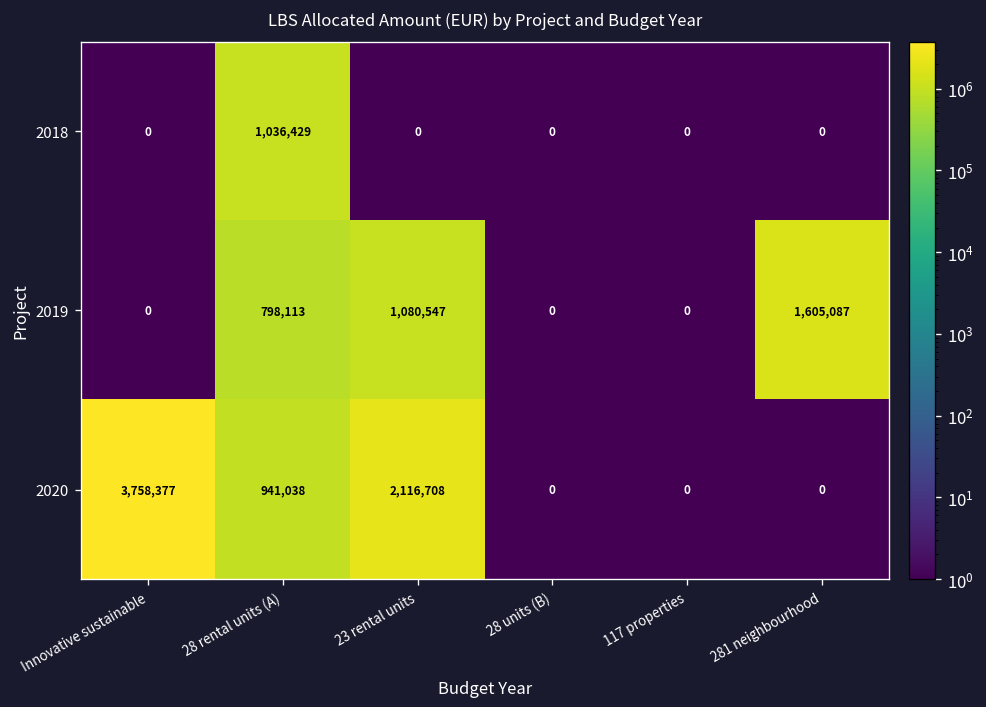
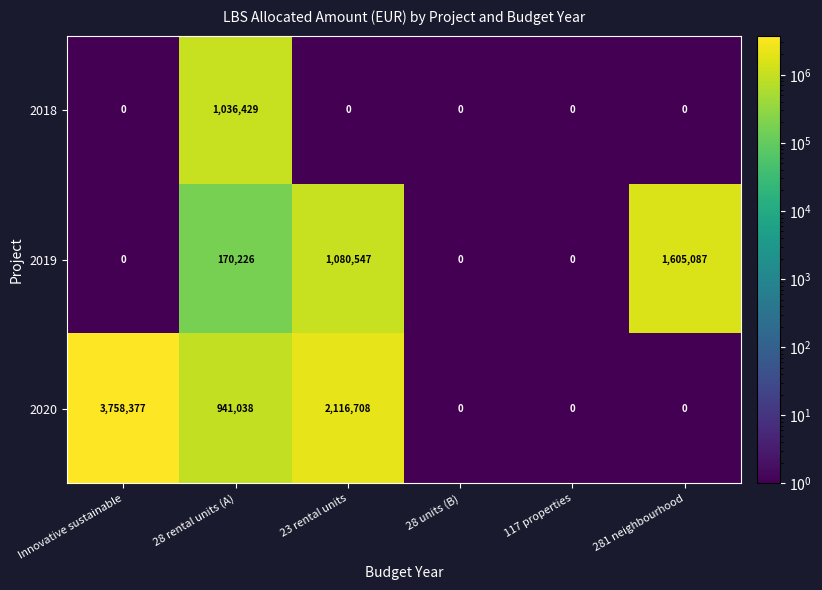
  {
    "2018": {
      "Innovative sustainable": "0",
      "28 rental units (A)": "1,036,429",
      "23 rental units": "0",
      "28 units (B)": "0",
      "117 properties": "0",
      "281 neighbourhood": "0"
    },
    "2019": {
      "Innovative sustainable": "0",
-     "28 rental units (A)": "798,113",
+     "28 rental units (A)": "170,226",
      "23 rental units": "1,080,547",
      "28 units (B)": "0",
      "117 properties": "0",
      "281 neighbourhood": "1,605,087"
    },
    "2020": {
      "Innovative sustainable": "3,758,377",
      "28 rental units (A)": "941,038",
      "23 rental units": "2,116,708",
      "28 units (B)": "0",
      "117 properties": "0",
      "281 neighbourhood": "0"
    }
  }
